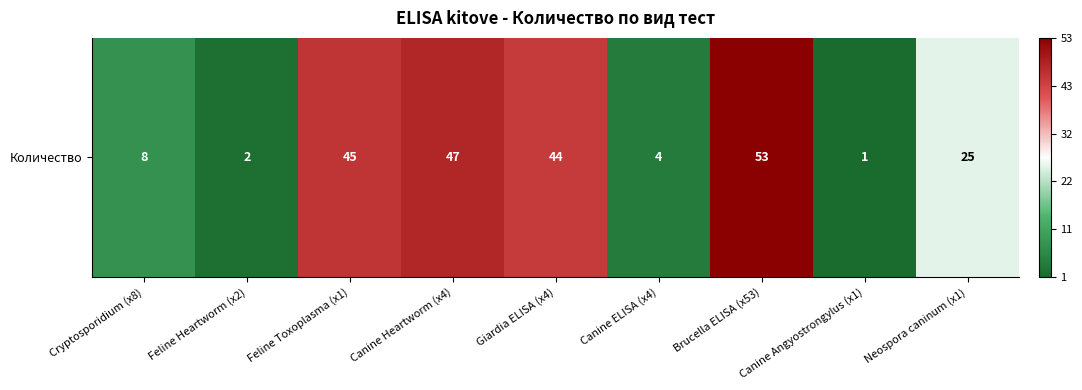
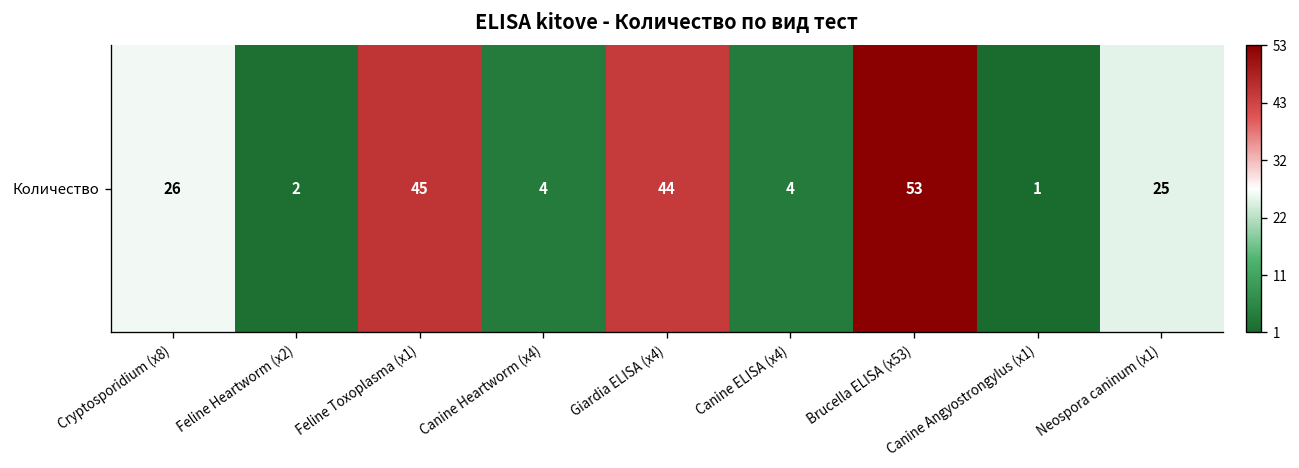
  {
    "Количество": {
-     "Cryptosporidium (x8)": 8,
+     "Cryptosporidium (x8)": 26,
      "Feline Heartworm (x2)": 2,
      "Feline Toxoplasma (x1)": 45,
-     "Canine Heartworm (x4)": 47,
+     "Canine Heartworm (x4)": 4,
      "Giardia ELISA (x4)": 44,
      "Canine ELISA (x4)": 4,
      "Brucella ELISA (x53)": 53,
      "Canine Angyostrongylus (x1)": 1,
      "Neospora caninum (x1)": 25
    }
  }
